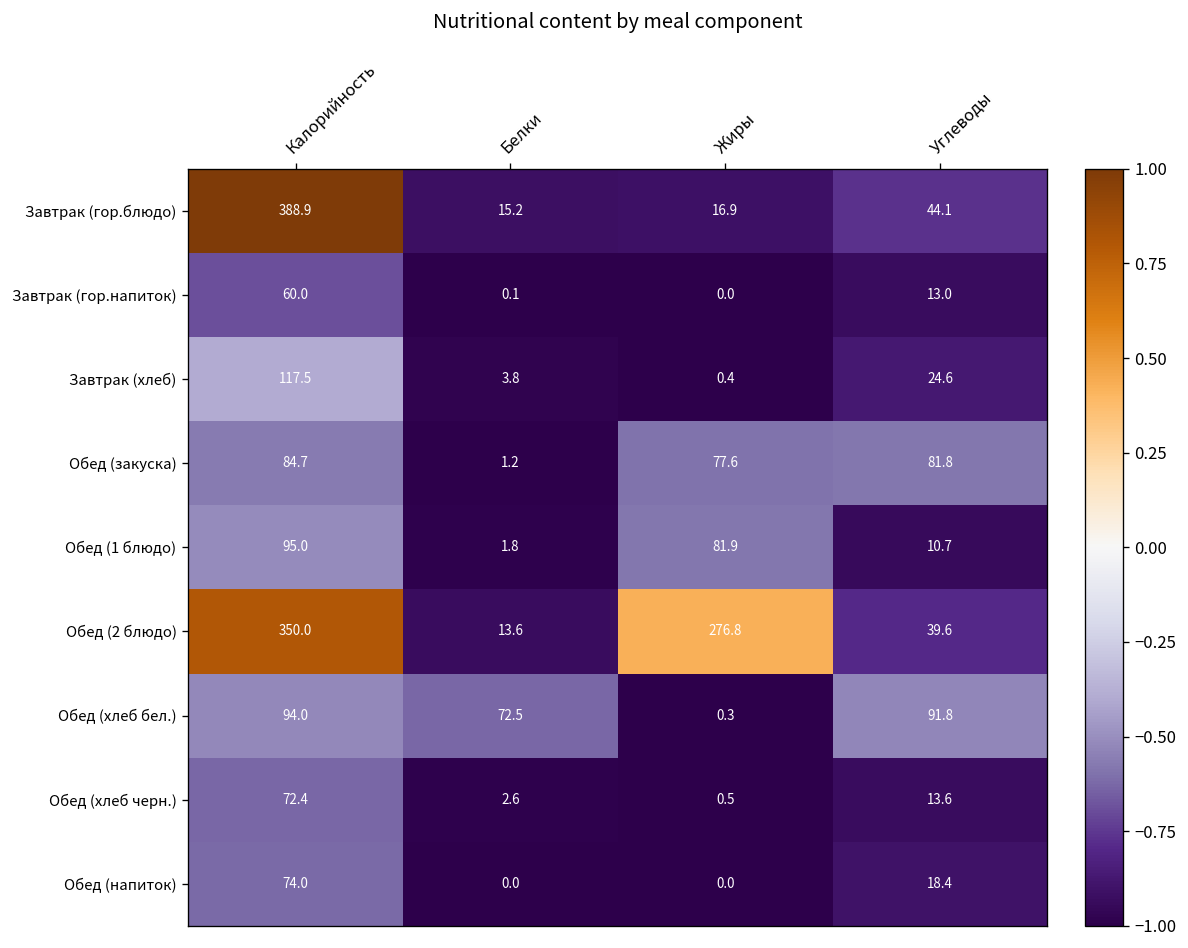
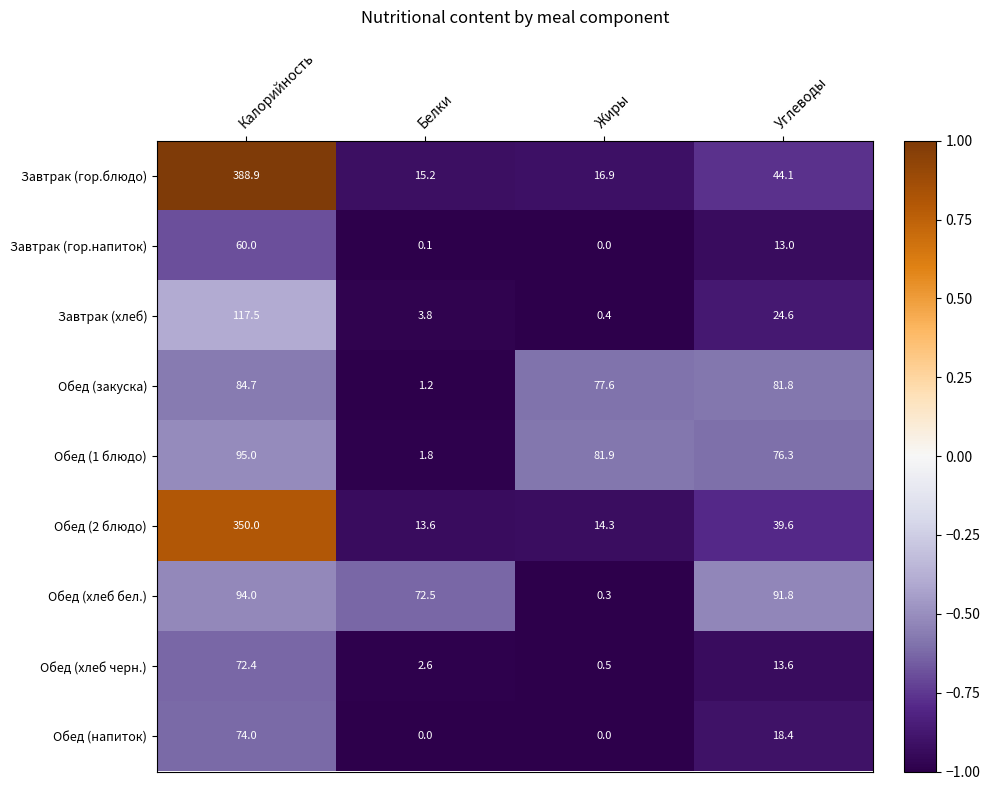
  {
    "Завтрак (гор.блюдо)": {
      "Калорийность": 388.9,
      "Белки": 15.2,
      "Жиры": 16.9,
      "Углеводы": 44.1
    },
    "Завтрак (гор.напиток)": {
      "Калорийность": 60.0,
      "Белки": 0.1,
      "Жиры": 0.0,
      "Углеводы": 13.0
    },
    "Завтрак (хлеб)": {
      "Калорийность": 117.5,
      "Белки": 3.8,
      "Жиры": 0.4,
      "Углеводы": 24.6
    },
    "Обед (закуска)": {
      "Калорийность": 84.7,
      "Белки": 1.2,
      "Жиры": 77.6,
      "Углеводы": 81.8
    },
    "Обед (1 блюдо)": {
      "Калорийность": 95.0,
      "Белки": 1.8,
      "Жиры": 81.9,
-     "Углеводы": 10.7
+     "Углеводы": 76.3
    },
    "Обед (2 блюдо)": {
      "Калорийность": 350.0,
      "Белки": 13.6,
-     "Жиры": 276.8,
+     "Жиры": 14.3,
      "Углеводы": 39.6
    },
    "Обед (хлеб бел.)": {
      "Калорийность": 94.0,
      "Белки": 72.5,
      "Жиры": 0.3,
      "Углеводы": 91.8
    },
    "Обед (хлеб черн.)": {
      "Калорийность": 72.4,
      "Белки": 2.6,
      "Жиры": 0.5,
      "Углеводы": 13.6
    },
    "Обед (напиток)": {
      "Калорийность": 74.0,
      "Белки": 0.0,
      "Жиры": 0.0,
      "Углеводы": 18.4
    }
  }
